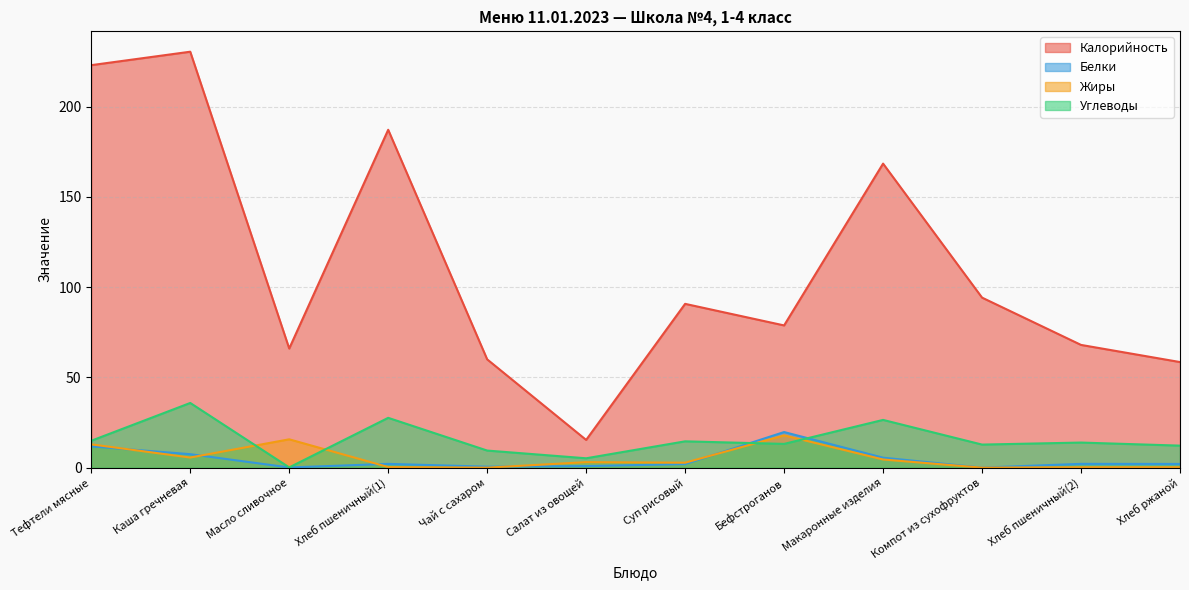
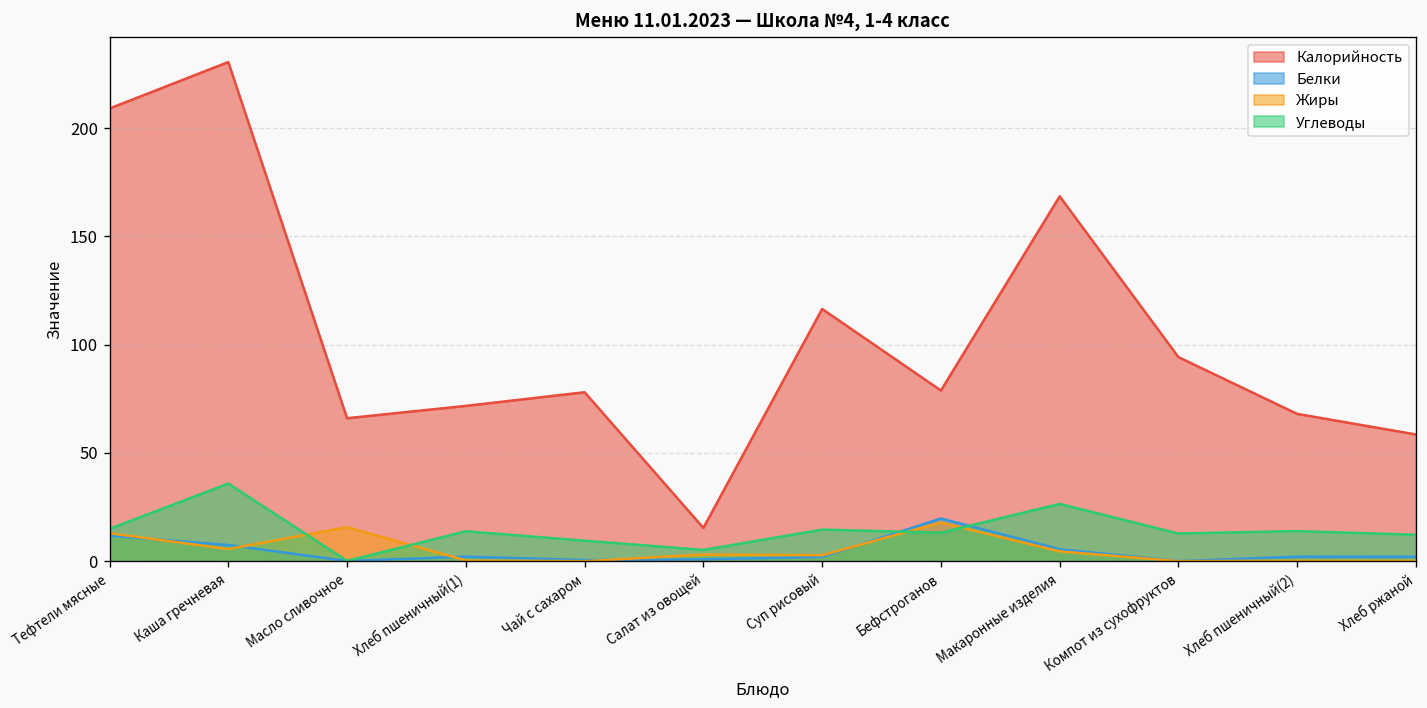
  {
    "Калорийность": {
-     "Тефтели мясные": 223,
+     "Тефтели мясные": 209,
      "Каша гречневая": 230,
      "Масло сливочное": 66,
-     "Хлеб пшеничный(1)": 187,
-     "Чай с сахаром": 60,
+     "Хлеб пшеничный(1)": 72,
+     "Чай с сахаром": 78,
      "Салат из овощей": 15,
-     "Суп рисовый": 91,
+     "Суп рисовый": 116,
      "Бефстроганов": 79,
      "Макаронные изделия": 168,
      "Компот из сухофруктов": 94,
      "Хлеб пшеничный(2)": 68,
      "Хлеб ржаной": 59
    },
    "Белки": {
      "Каша гречневая": 7,
      "Хлеб пшеничный(1)": 2,
      "Салат из овощей": 1,
      "Бефстроганов": 20,
      "Хлеб пшеничный(2)": 2,
      "Хлеб ржаной": 2
    },
    "Жиры": {
      "Каша гречневая": 6,
      "Масло сливочное": 16,
      "Хлеб пшеничный(1)": 0,
      "Салат из овощей": 3,
      "Бефстроганов": 18,
      "Хлеб пшеничный(2)": 0,
      "Хлеб ржаной": 0
    },
    "Углеводы": {
      "Тефтели мясные": 15,
      "Каша гречневая": 36,
-     "Хлеб пшеничный(1)": 28,
+     "Хлеб пшеничный(1)": 14,
      "Чай с сахаром": 9,
      "Салат из овощей": 5,
      "Суп рисовый": 15,
      "Бефстроганов": 13,
      "Макаронные изделия": 26,
      "Компот из сухофруктов": 13,
      "Хлеб пшеничный(2)": 14,
      "Хлеб ржаной": 12
    }
  }
